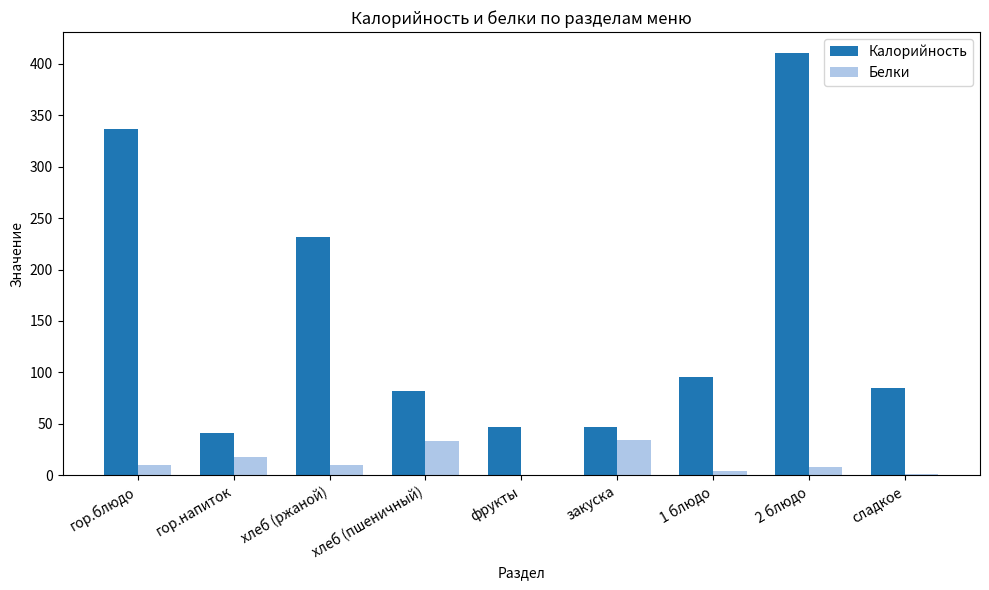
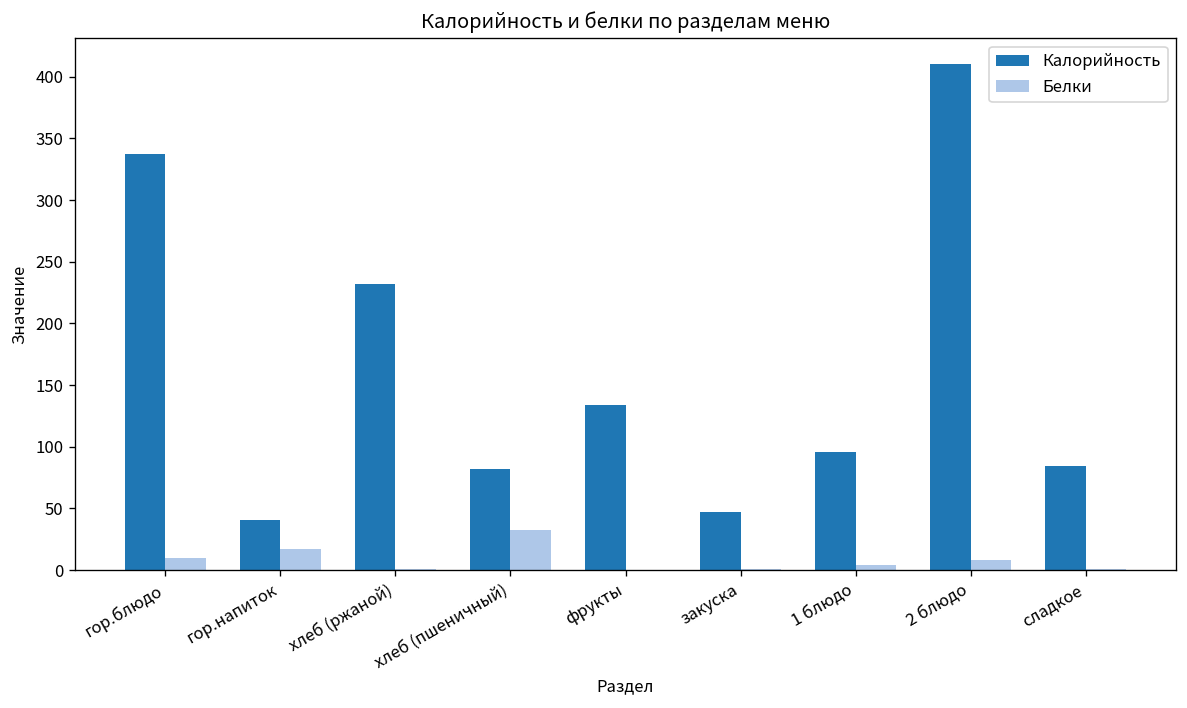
  {
    "Калорийность": {
      "гор.блюдо": 337,
      "гор.напиток": 41,
      "хлеб (ржаной)": 232,
      "хлеб (пшеничный)": 82,
-     "фрукты": 47,
+     "фрукты": 134,
      "закуска": 47,
      "1 блюдо": 96,
      "2 блюдо": 410,
      "сладкое": 84
    },
    "Белки": {
      "гор.блюдо": 10,
      "гор.напиток": 17,
-     "хлеб (ржаной)": 10,
+     "хлеб (ржаной)": 1,
      "хлеб (пшеничный)": 33,
-     "закуска": 34,
+     "закуска": 1,
      "1 блюдо": 4,
      "2 блюдо": 8
    }
  }
